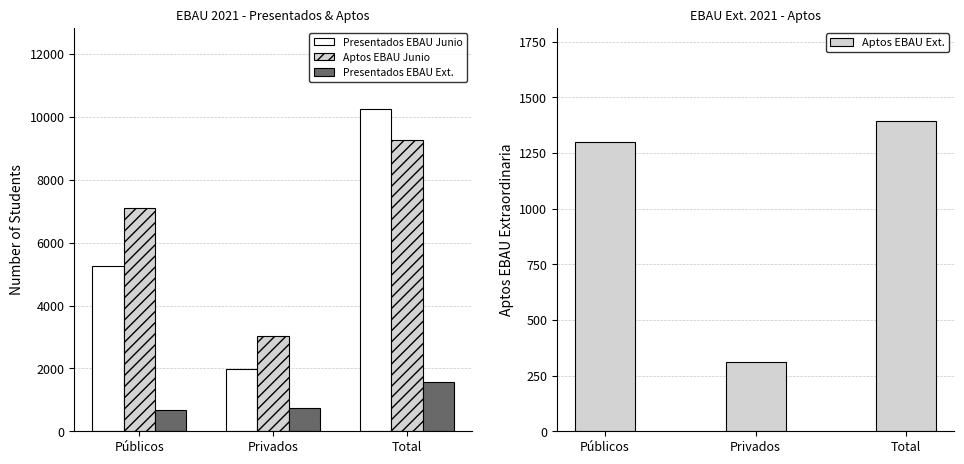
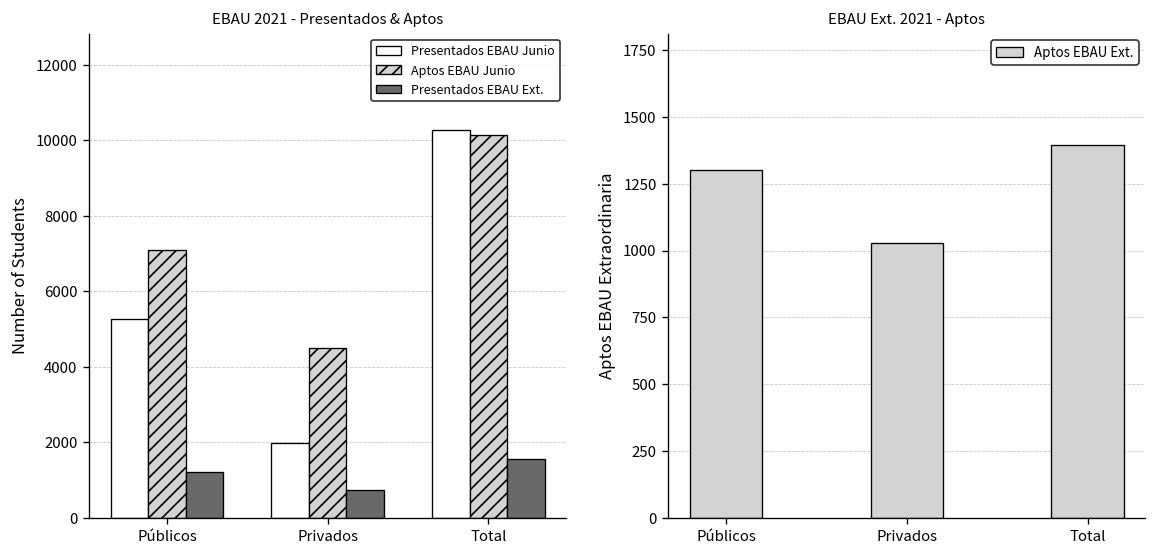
  {
    "EBAU 2021 - Presentados & Aptos": {
      "Presentados EBAU Junio": {
        "Públicos": 5300,
        "Privados": 2000,
        "Total": 10300
      },
      "Aptos EBAU Junio": {
        "Públicos": 7100,
-       "Privados": 3000,
-       "Total": 9300
+       "Privados": 4500,
+       "Total": 10100
      },
      "Presentados EBAU Ext.": {
-       "Públicos": 700,
+       "Públicos": 1200,
        "Privados": 700,
        "Total": 1600
      }
    },
    "EBAU Ext. 2021 - Aptos": {
      "Públicos": 1300,
-     "Privados": 310,
+     "Privados": 1030,
      "Total": 1390
    }
  }
